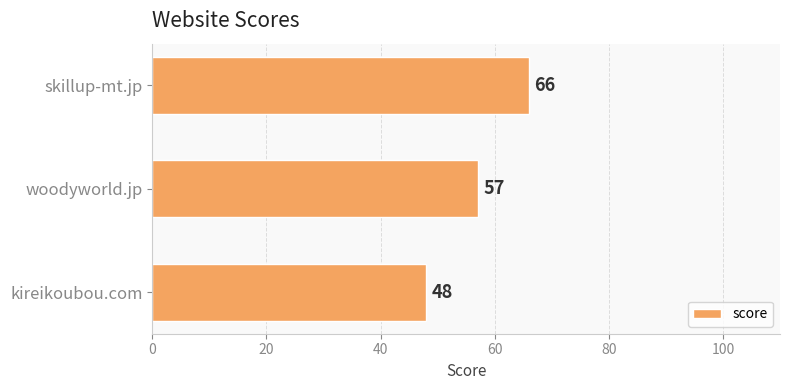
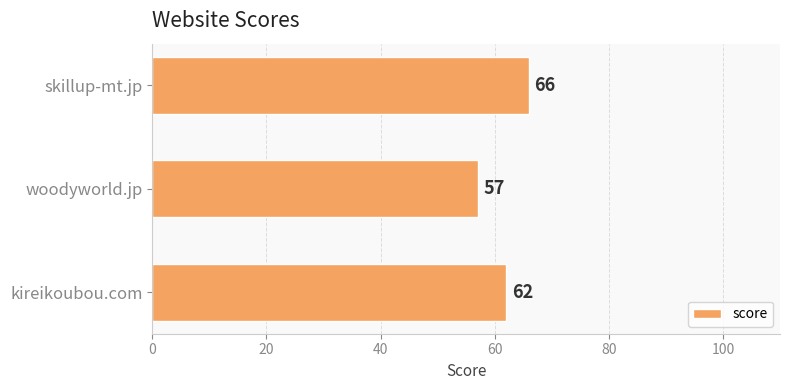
  {
    "skillup-mt.jp": 66,
    "woodyworld.jp": 57,
-   "kireikoubou.com": 48
+   "kireikoubou.com": 62
  }
